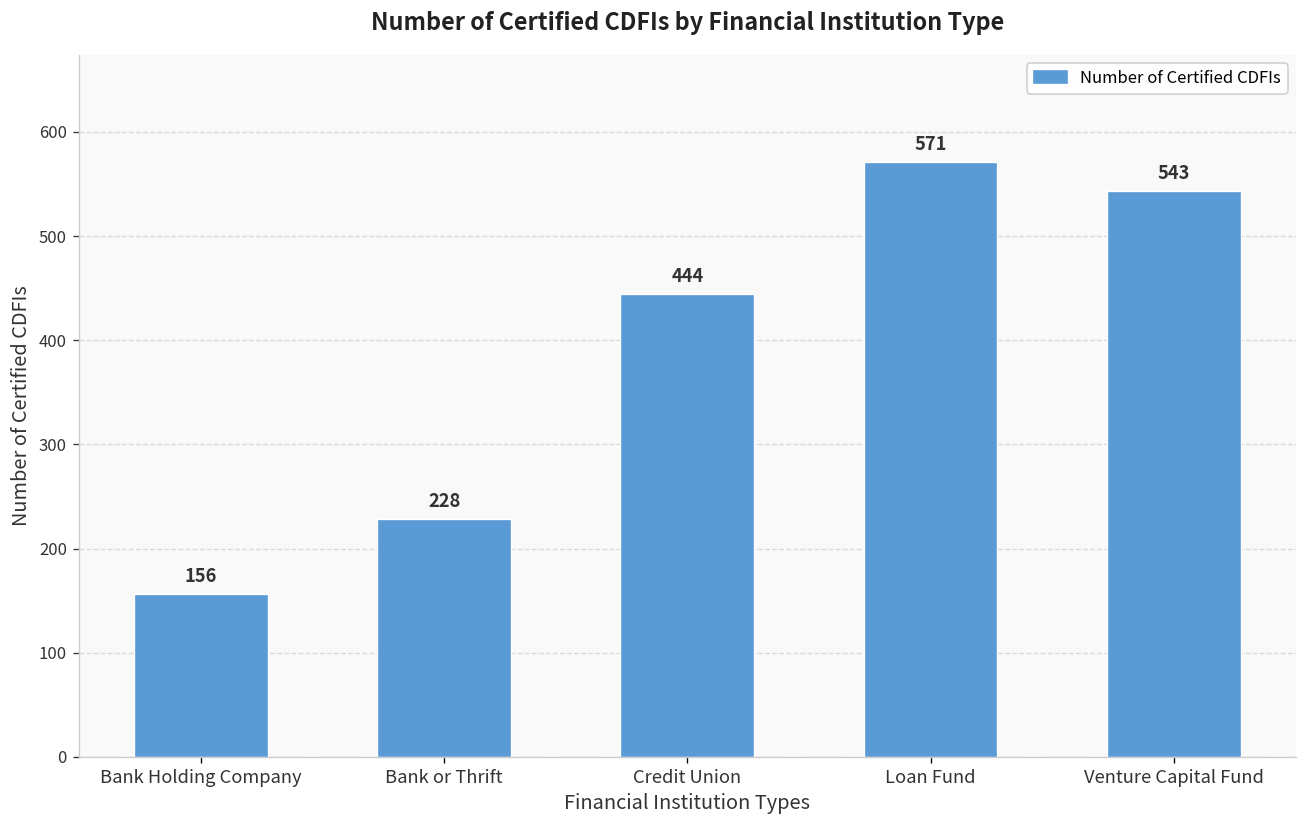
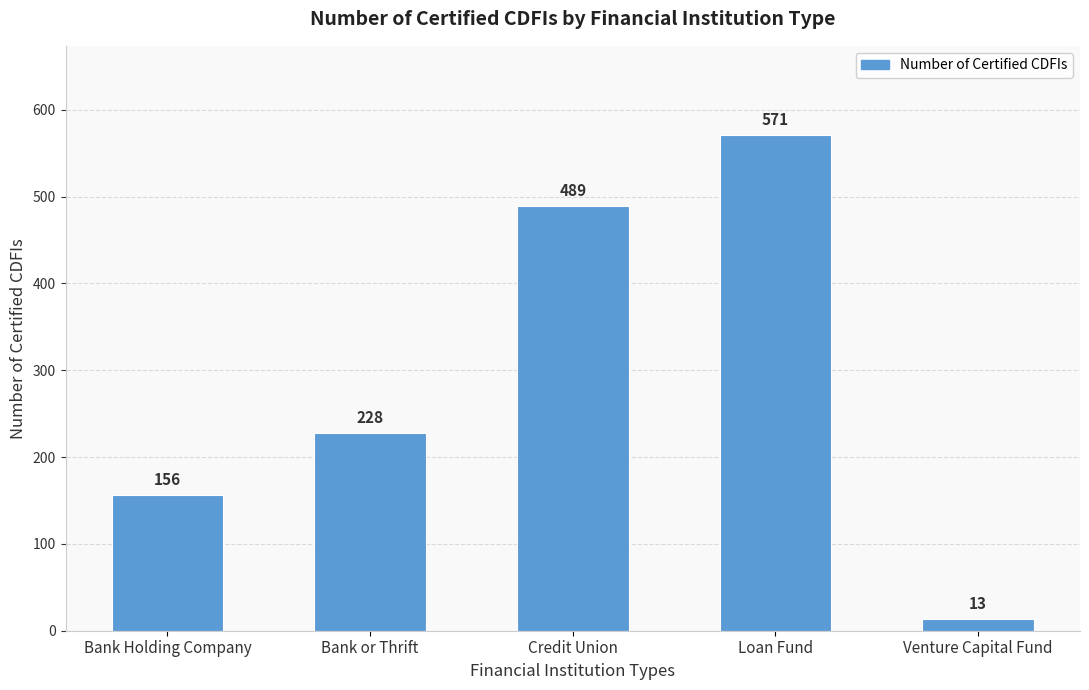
  {
    "Bank Holding Company": 156,
    "Bank or Thrift": 228,
-   "Credit Union": 444,
+   "Credit Union": 489,
    "Loan Fund": 571,
-   "Venture Capital Fund": 543
+   "Venture Capital Fund": 13
  }
